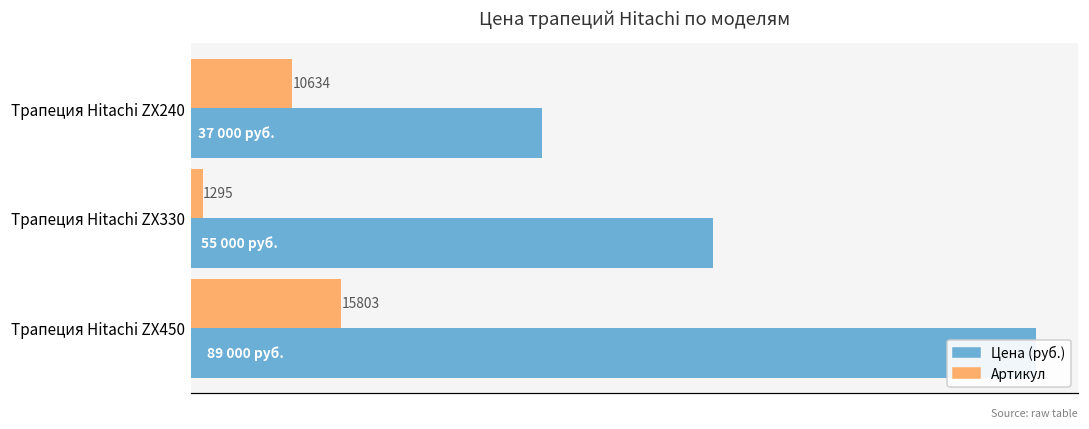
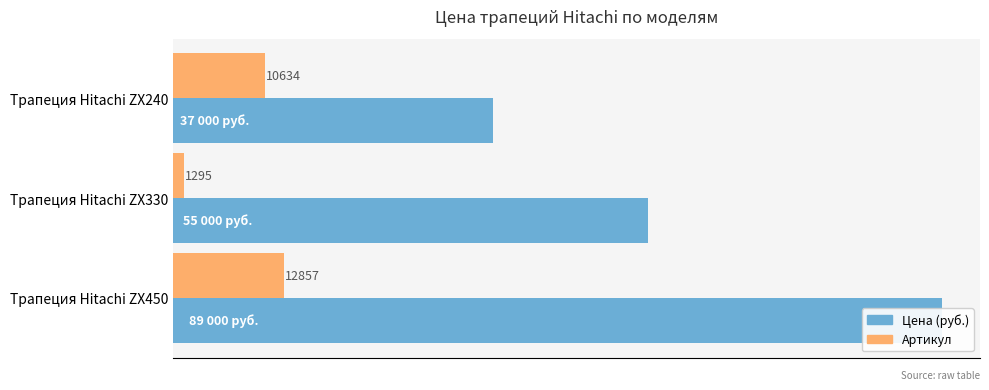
  {
    "Артикул": {
      "Трапеция Hitachi ZX240": 10634,
      "Трапеция Hitachi ZX330": 1295,
-     "Трапеция Hitachi ZX450": 15803
+     "Трапеция Hitachi ZX450": 12857
    }
  }
